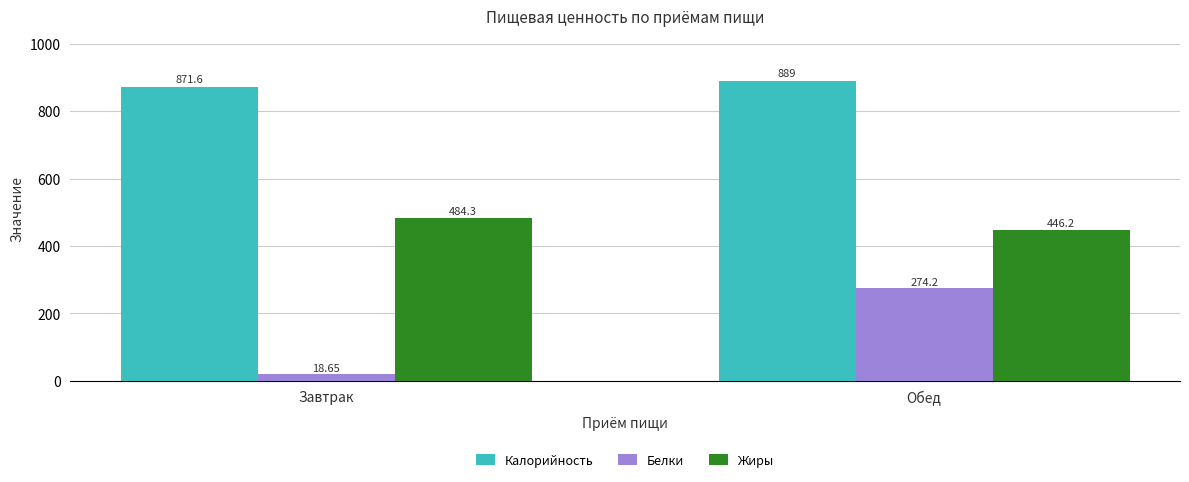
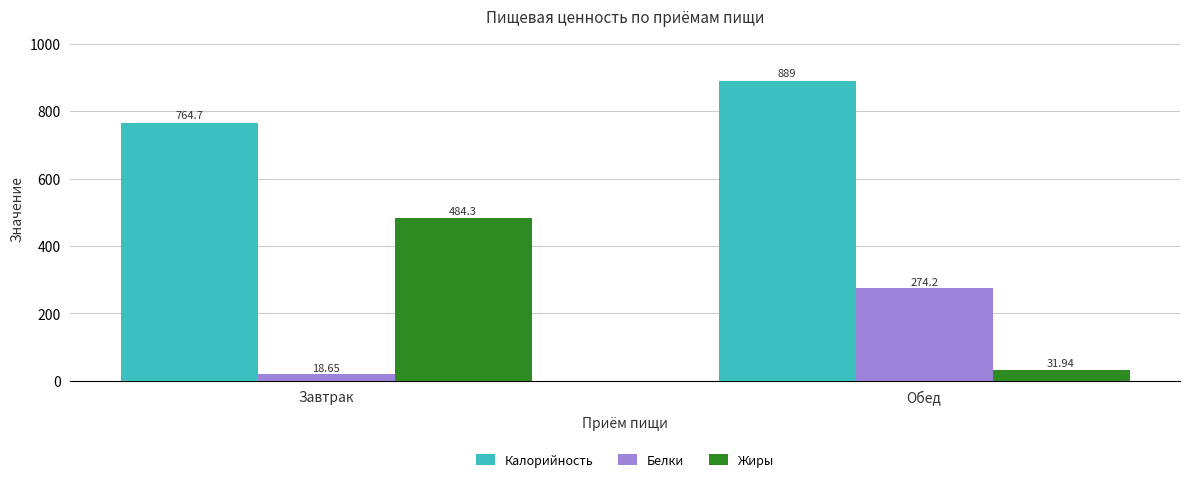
  {
    "Калорийность": {
-     "Завтрак": 871.6,
+     "Завтрак": 764.7,
      "Обед": 889
    },
    "Белки": {
      "Завтрак": 18.65,
      "Обед": 274.2
    },
    "Жиры": {
      "Завтрак": 484.3,
-     "Обед": 446.2
+     "Обед": 31.94
    }
  }
